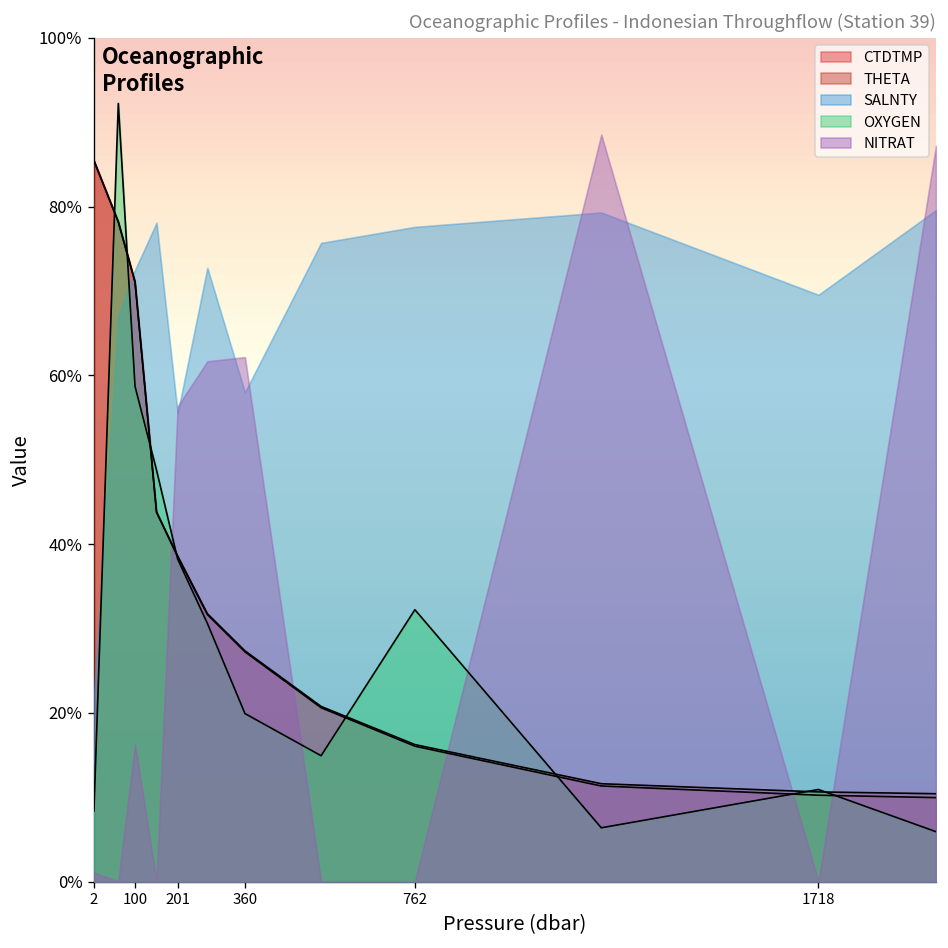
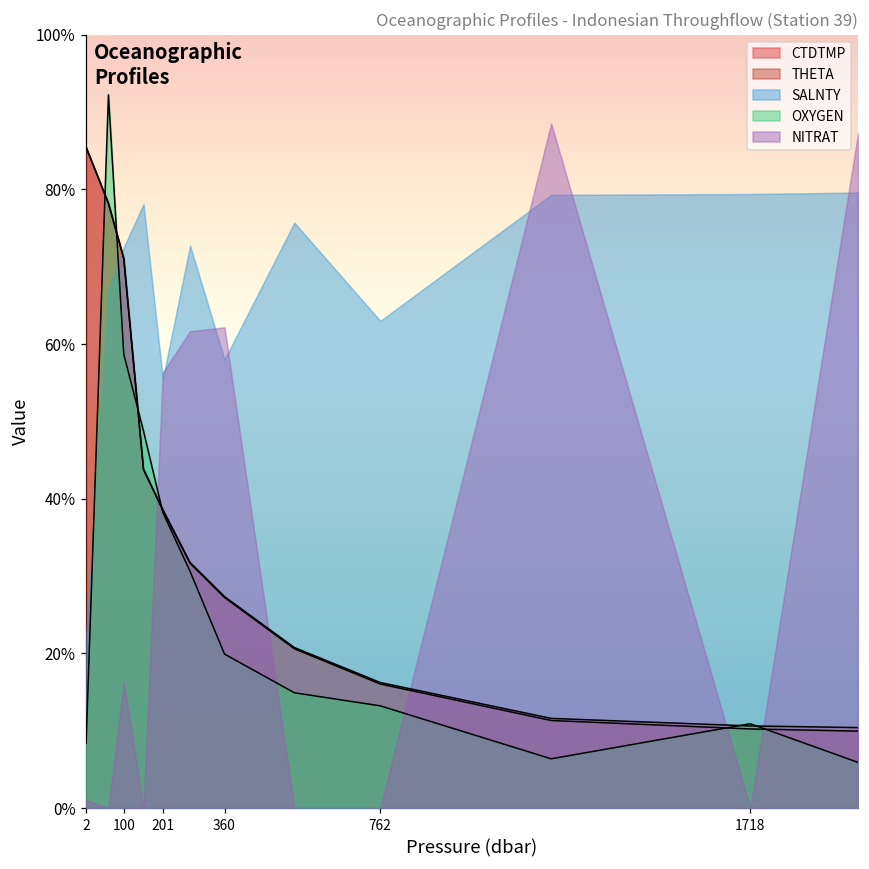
  {
    "SALNTY": {
      "2": "22%",
      "100": "72%",
      "201": "55%",
      "360": "58%",
-     "762": "78%",
-     "1718": "70%"
+     "762": "63%",
+     "1718": "79%"
    },
    "OXYGEN": {
      "2": "8%",
      "100": "59%",
      "360": "20%",
-     "762": "32%"
+     "762": "13%"
    },
    "NITRAT": {
      "2": "1%",
      "100": "16%",
      "201": "56%",
      "360": "62%",
      "762": "0%",
      "1718": "0%"
    }
  }
